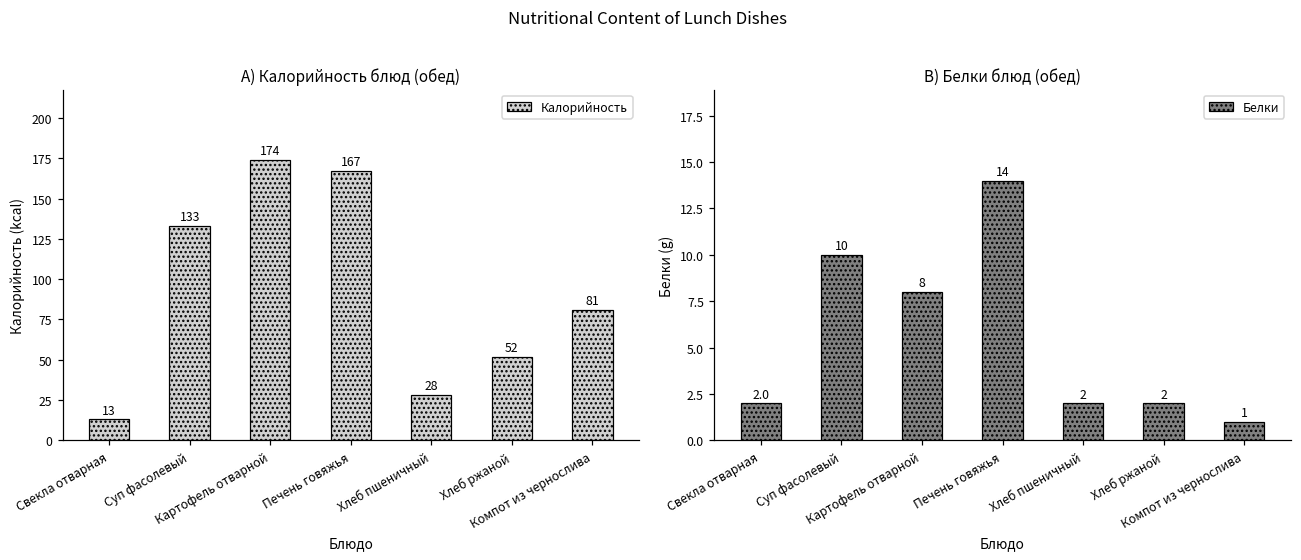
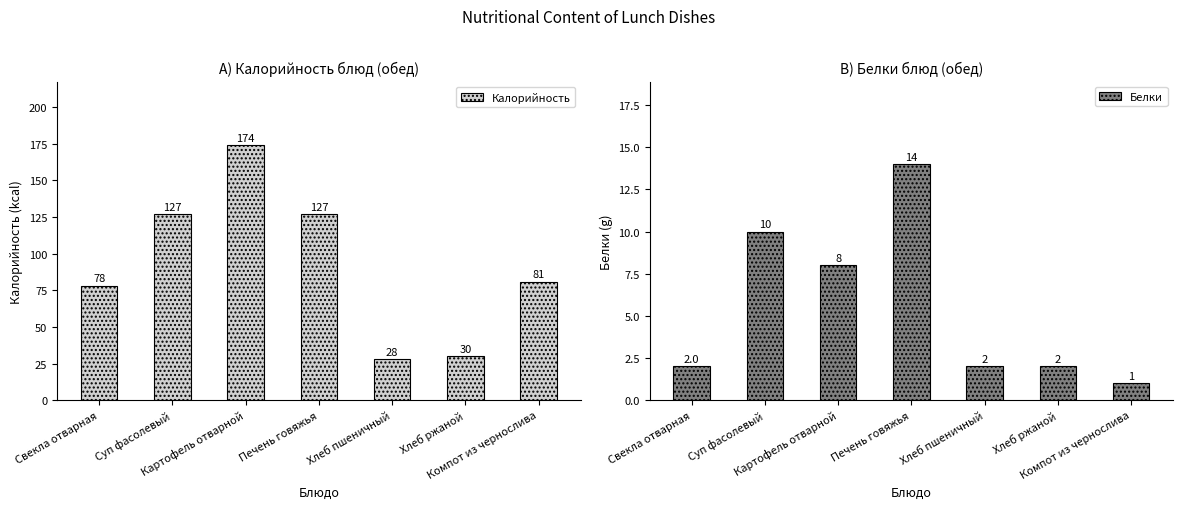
  {
    "A) Калорийность блюд (обед)": {
-     "Свекла отварная": 13,
-     "Суп фасолевый": 133,
+     "Свекла отварная": 78,
+     "Суп фасолевый": 127,
      "Картофель отварной": 174,
-     "Печень говяжья": 167,
+     "Печень говяжья": 127,
      "Хлеб пшеничный": 28,
-     "Хлеб ржаной": 52,
+     "Хлеб ржаной": 30,
      "Компот из чернослива": 81
    },
    "B) Белки блюд (обед)": {
      "Свекла отварная": 2.0,
      "Суп фасолевый": 10,
      "Картофель отварной": 8,
      "Печень говяжья": 14,
      "Хлеб пшеничный": 2,
      "Хлеб ржаной": 2,
      "Компот из чернослива": 1
    }
  }
